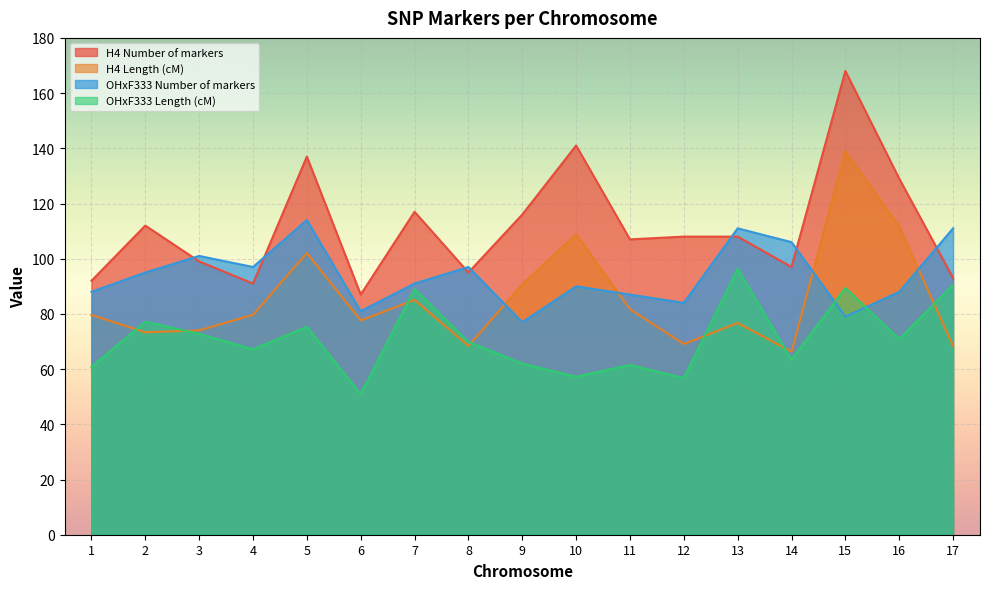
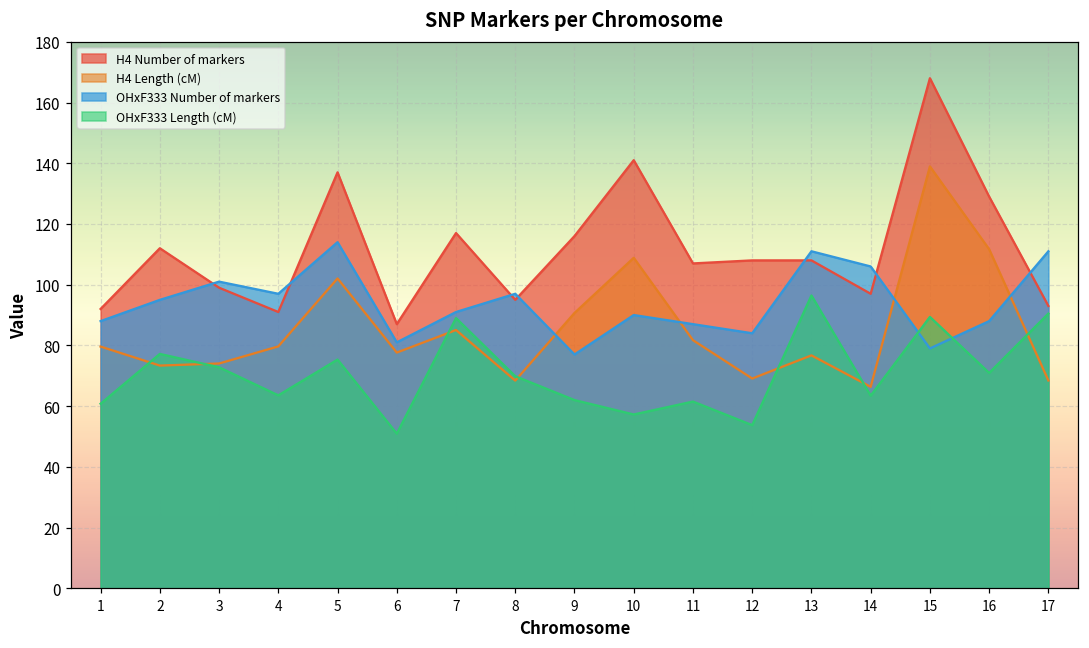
  {
    "OHxF333 Number of markers": {
      "1": 88,
      "2": 95,
      "3": 101,
      "4": 97,
      "5": 114,
      "6": 81,
      "7": 91,
      "8": 97,
      "9": 77,
      "10": 90,
      "11": 87,
      "12": 84,
      "13": 111,
      "14": 106,
      "15": 79,
      "16": 88,
      "17": 111
    },
    "OHxF333 Length (cM)": {
      "1": 61,
      "2": 77,
      "3": 73,
-     "4": 67,
+     "4": 64,
      "5": 75,
      "6": 51,
      "7": 89,
      "8": 70,
      "9": 62,
      "10": 57,
      "11": 62,
-     "12": 57,
+     "12": 54,
      "13": 96,
      "14": 63,
      "15": 89,
      "16": 71,
      "17": 90
    }
  }
